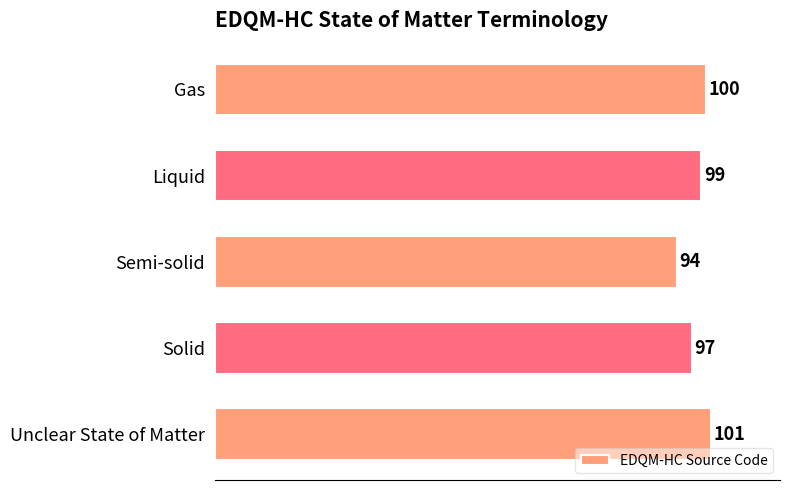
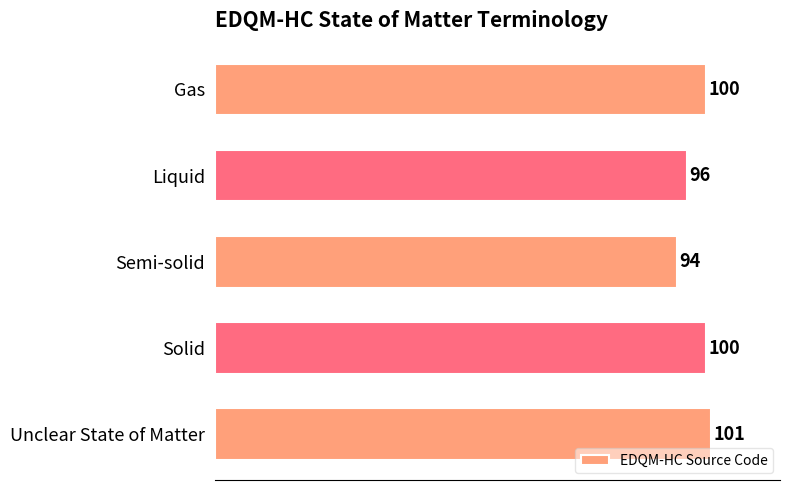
  {
    "Gas": 100,
-   "Liquid": 99,
+   "Liquid": 96,
    "Semi-solid": 94,
-   "Solid": 97,
+   "Solid": 100,
    "Unclear State of Matter": 101
  }
